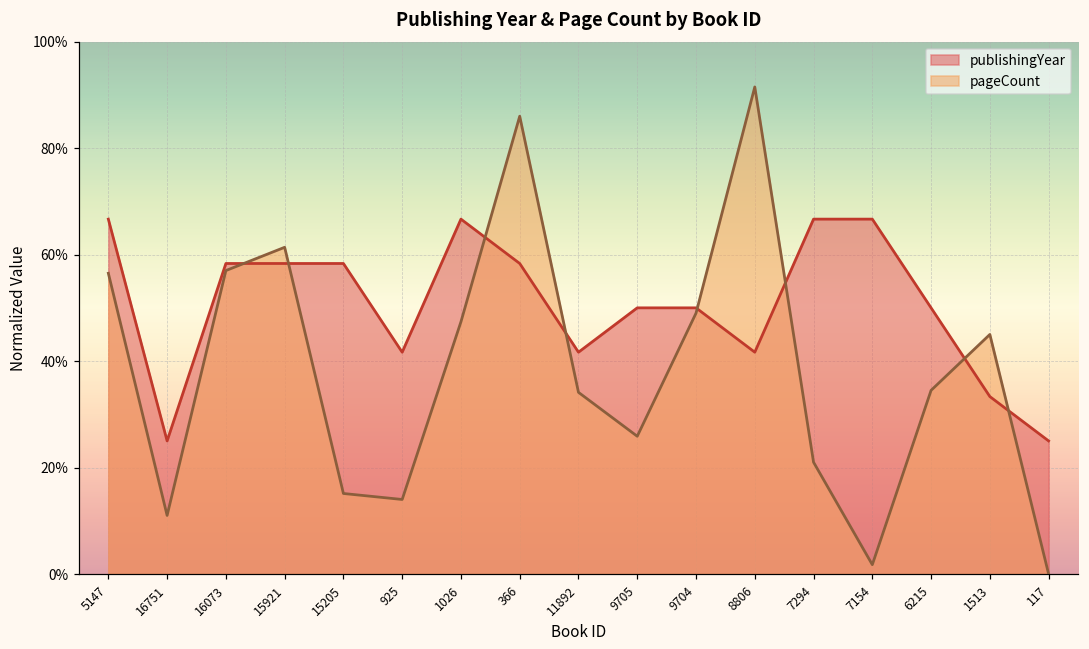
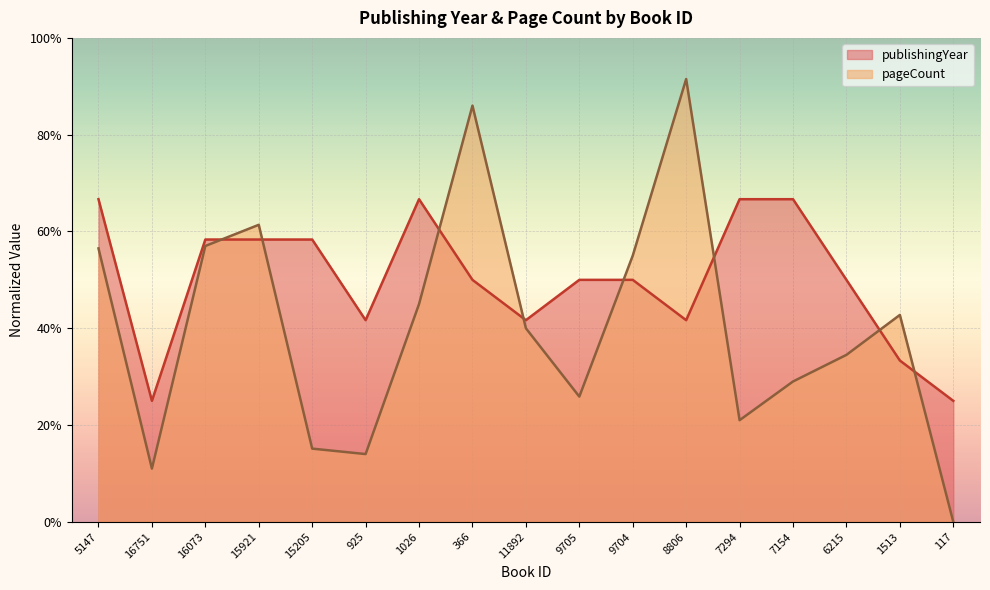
  {
    "publishingYear": {
      "5147": "67%",
      "16751": "25%",
      "16073": "58%",
      "15921": "58%",
      "15205": "58%",
      "925": "42%",
      "1026": "67%",
-     "366": "58%",
+     "366": "50%",
      "11892": "42%",
      "9705": "50%",
      "9704": "50%",
      "8806": "42%",
      "7294": "67%",
      "7154": "67%",
      "6215": "50%",
      "1513": "33%",
      "117": "25%"
    },
    "pageCount": {
      "5147": "56%",
      "16751": "11%",
      "16073": "57%",
      "15921": "61%",
      "15205": "15%",
      "925": "14%",
-     "1026": "47%",
+     "1026": "45%",
      "366": "86%",
-     "11892": "34%",
+     "11892": "40%",
      "9705": "26%",
-     "9704": "49%",
+     "9704": "55%",
      "8806": "92%",
      "7294": "21%",
-     "7154": "2%",
+     "7154": "29%",
      "6215": "35%",
-     "1513": "45%",
+     "1513": "43%",
      "117": "0%"
    }
  }
